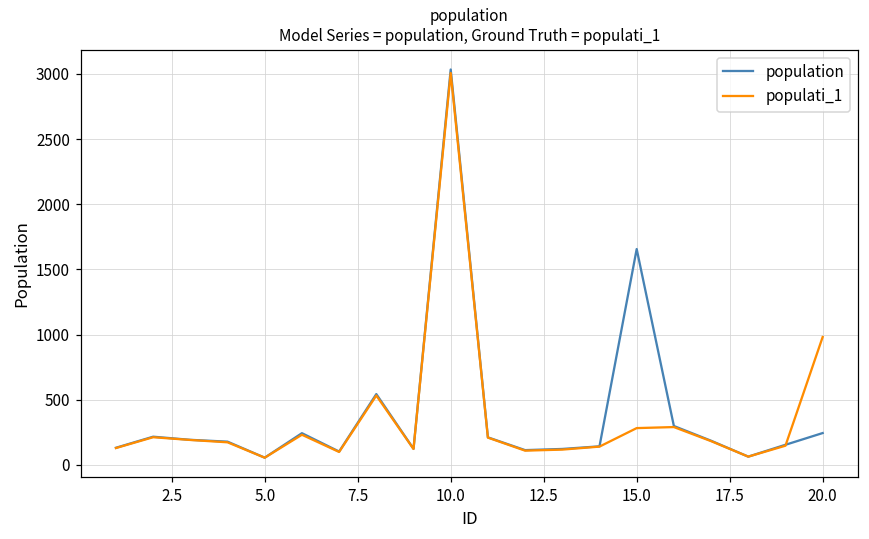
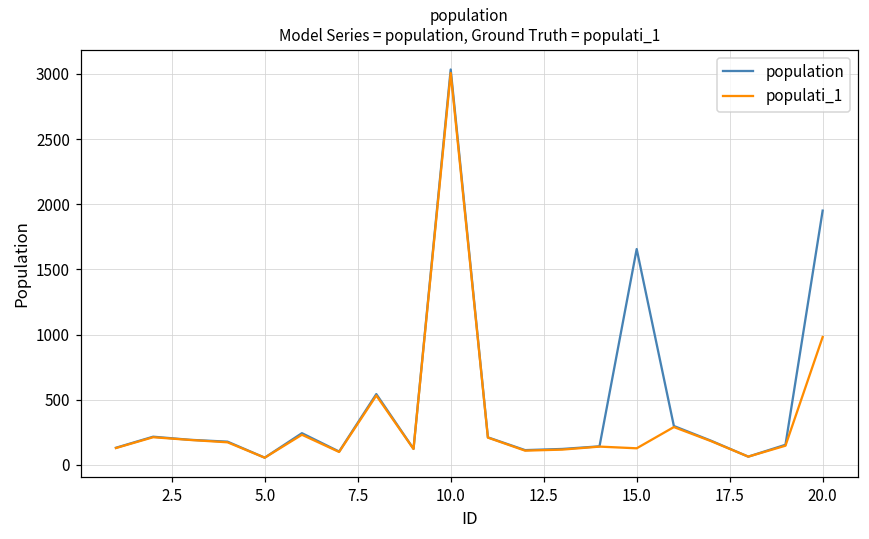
  {
    "population": {
      "10.0": 3030,
      "15.0": 1660,
-     "20.0": 240
+     "20.0": 1950
    },
    "populati_1": {
      "10.0": 3010,
-     "15.0": 280,
+     "15.0": 130,
      "20.0": 980
    }
  }
